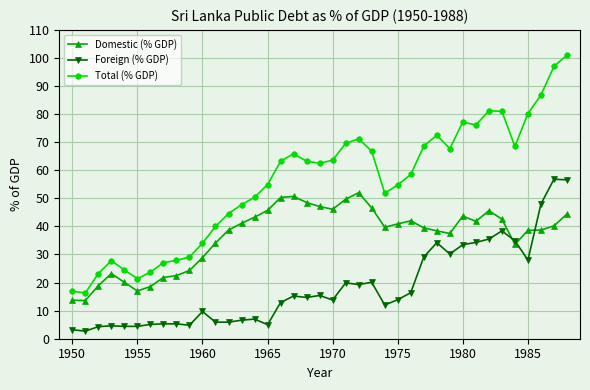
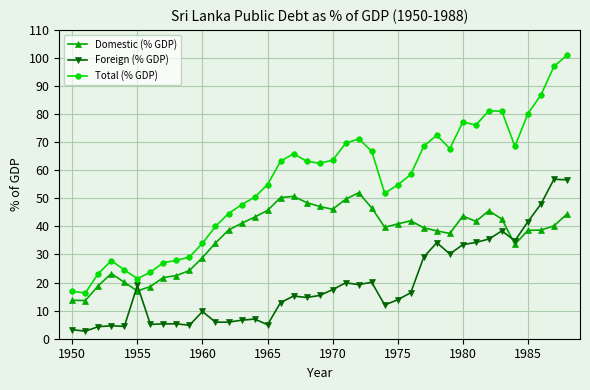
  {
    "Foreign (% GDP)": {
      "1950": 3,
-     "1955": 4,
+     "1955": 19,
      "1960": 10,
      "1965": 5,
-     "1970": 14,
+     "1970": 18,
      "1975": 14,
      "1980": 34,
-     "1985": 28
+     "1985": 42
    }
  }
